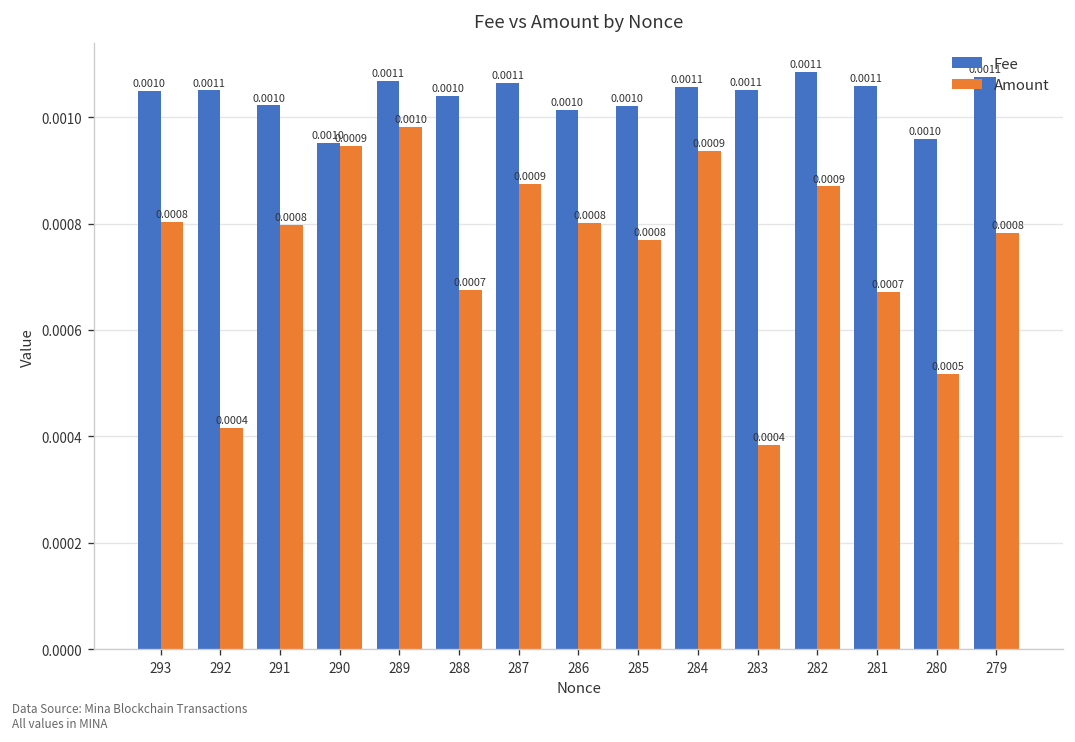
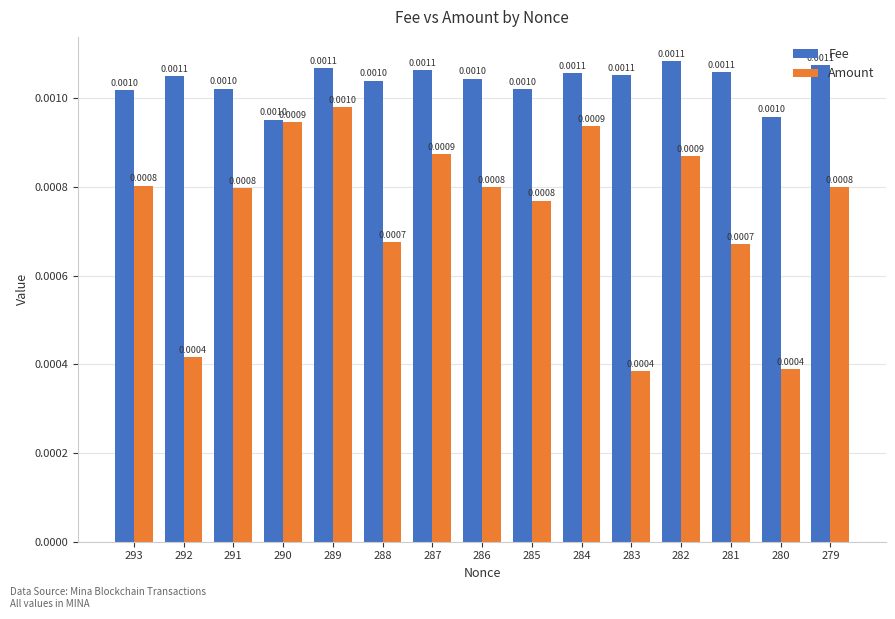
  {
    "Fee": {
-     "293": 0.00105,
-     "286": 0.00101
+     "293": 0.00102,
+     "286": 0.00104
    },
    "Amount": {
      "293": 0.0008,
      "292": 0.0004,
      "291": 0.0008,
      "289": 0.0010,
      "288": 0.0007,
      "287": 0.0009,
      "286": 0.0008,
      "285": 0.0008,
      "284": 0.0009,
      "283": 0.0004,
      "282": 0.0009,
      "281": 0.0007,
-     "280": 0.0005,
-     "279": 0.00078
+     "280": 0.0004,
+     "279": 0.00080
    }
  }
